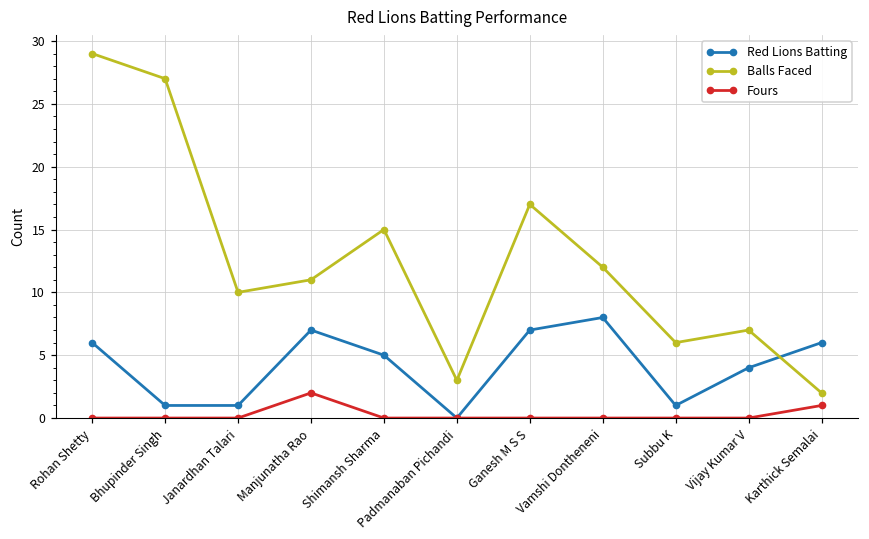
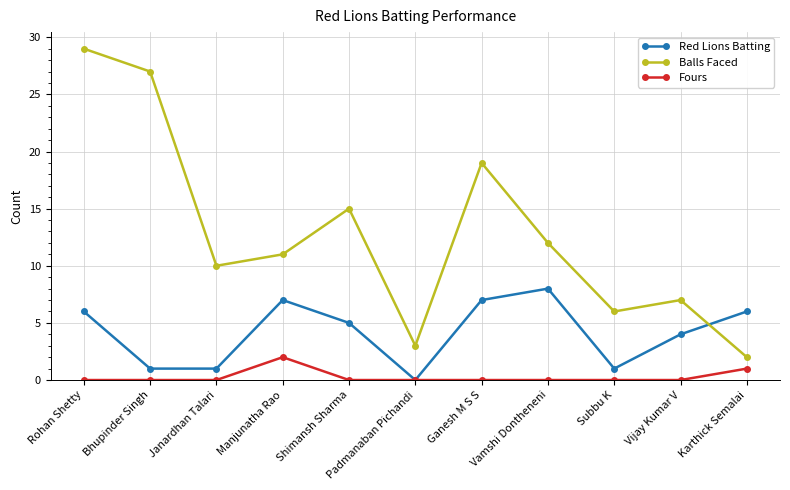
  {
    "Red Lions Batting": {
      "Rohan Shetty": 6,
      "Bhupinder Singh": 1,
      "Janardhan Talari": 1,
      "Manjunatha Rao": 7,
      "Shimansh Sharma": 5,
      "Ganesh M S S": 7,
      "Vamshi Dontheneni": 8,
      "Subbu K": 1,
      "Vijay Kumar V": 4,
      "Karthick Semalai": 6
    },
    "Balls Faced": {
      "Rohan Shetty": 29,
      "Bhupinder Singh": 27,
      "Janardhan Talari": 10,
      "Manjunatha Rao": 11,
      "Shimansh Sharma": 15,
      "Padmanaban Pichandi": 3,
-     "Ganesh M S S": 17,
+     "Ganesh M S S": 19,
      "Vamshi Dontheneni": 12,
      "Subbu K": 6,
      "Vijay Kumar V": 7,
      "Karthick Semalai": 2
    },
    "Fours": {
      "Rohan Shetty": 0,
      "Bhupinder Singh": 0,
      "Janardhan Talari": 0,
      "Manjunatha Rao": 2,
      "Shimansh Sharma": 0,
      "Ganesh M S S": 0,
      "Vamshi Dontheneni": 0,
      "Subbu K": 0,
      "Vijay Kumar V": 0,
      "Karthick Semalai": 1
    }
  }
